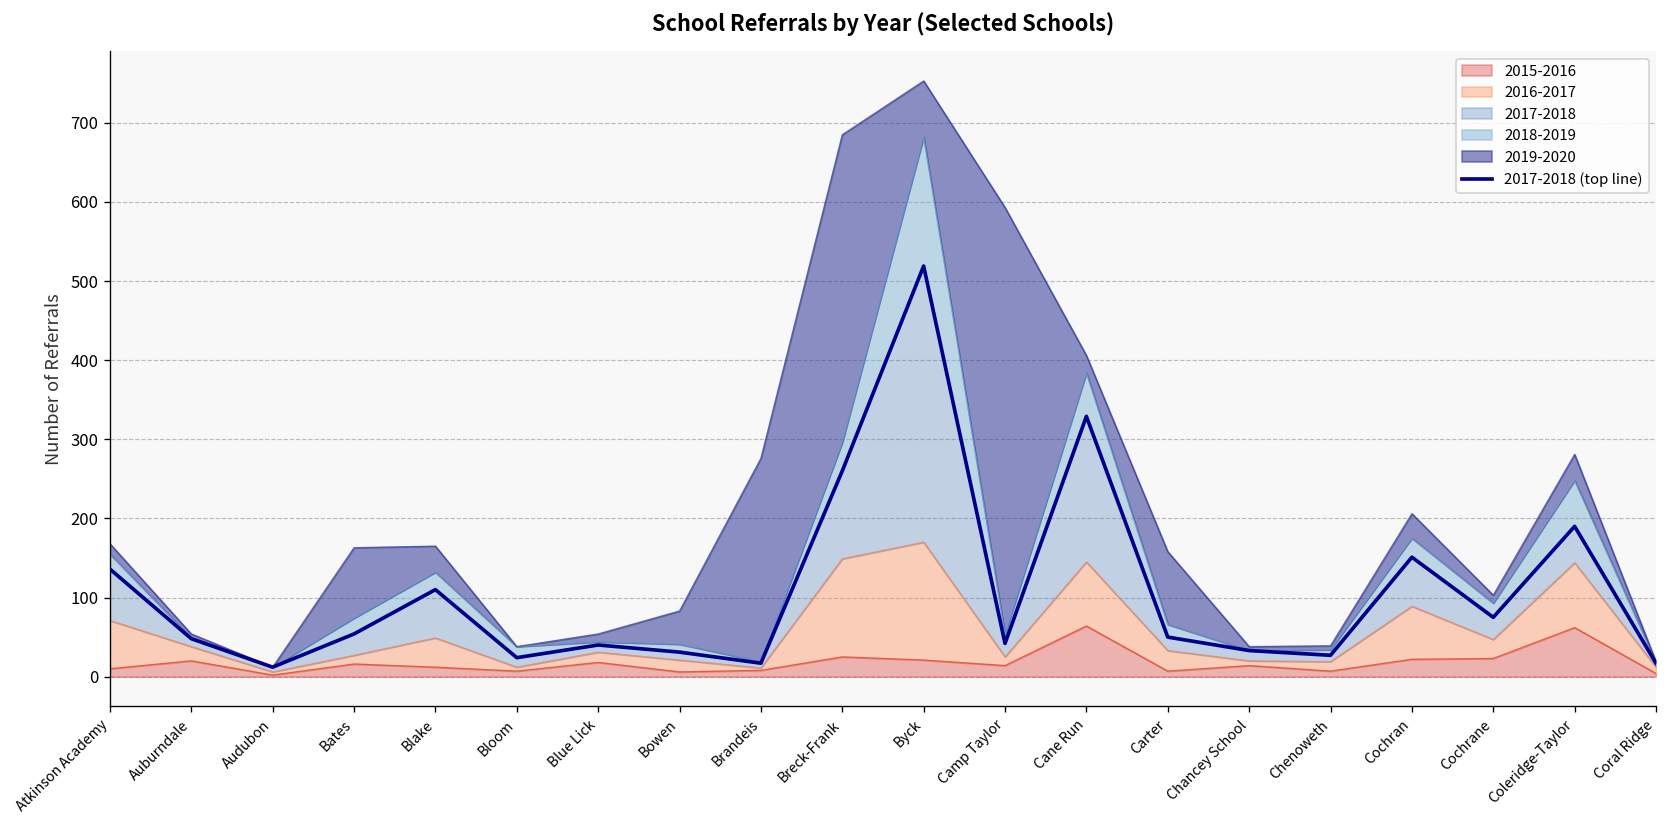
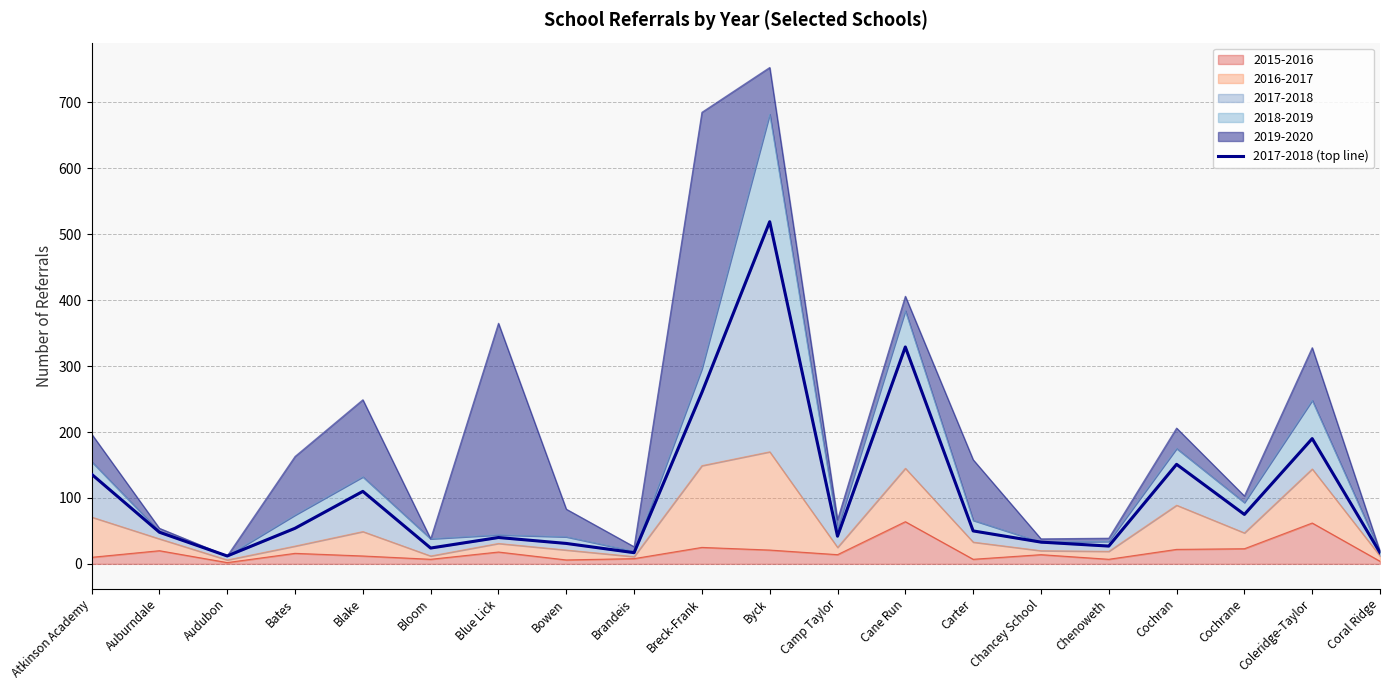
  {
    "2019-2020": {
-     "Atkinson Academy": 10,
+     "Atkinson Academy": 40,
      "Auburndale": 10,
      "Bates": 90,
-     "Blake": 30,
-     "Blue Lick": 10,
+     "Blake": 120,
+     "Blue Lick": 320,
      "Bowen": 40,
-     "Brandeis": 260,
+     "Brandeis": 10,
      "Breck-Frank": 390,
      "Byck": 70,
-     "Camp Taylor": 540,
+     "Camp Taylor": 10,
      "Cane Run": 20,
      "Carter": 90,
      "Chancey School": 10,
      "Chenoweth": 10,
      "Cochran": 30,
      "Cochrane": 10,
-     "Coleridge-Taylor": 30
+     "Coleridge-Taylor": 80
    }
  }
